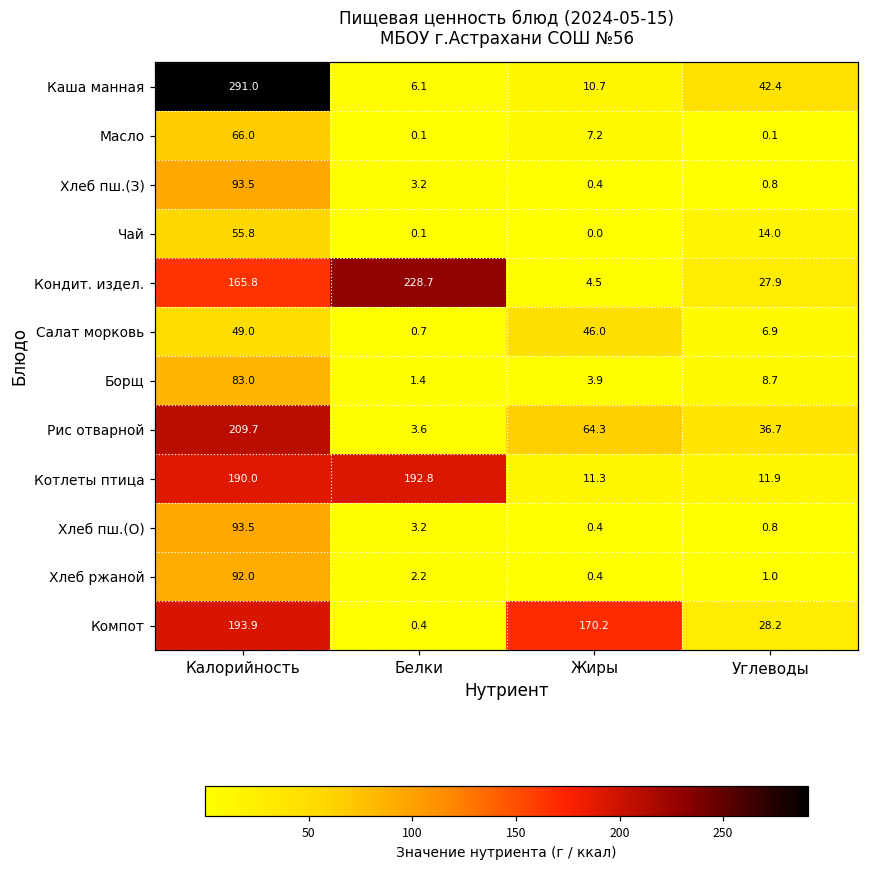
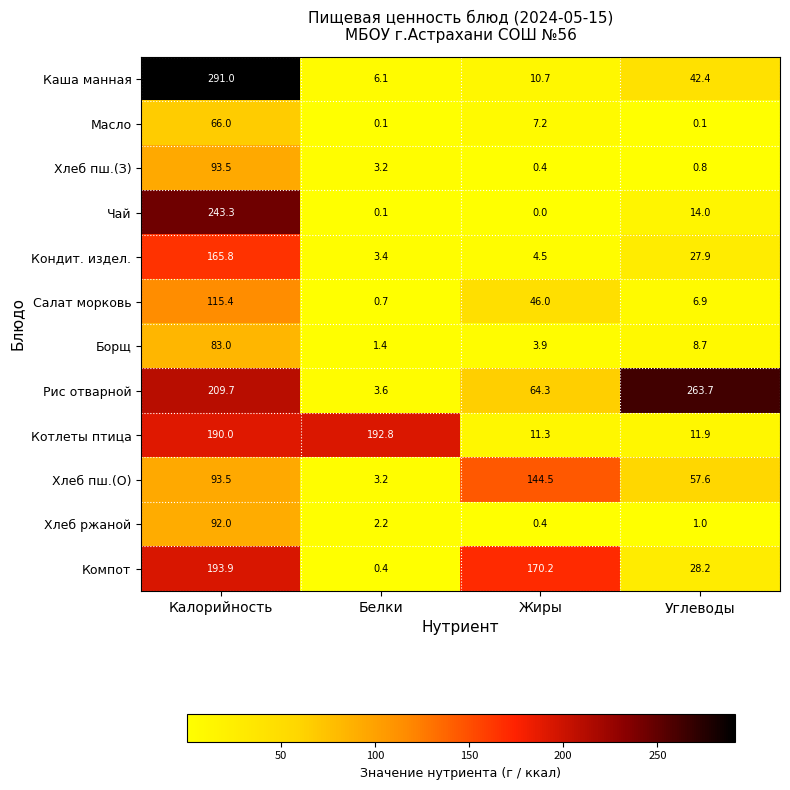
  {
    "Каша манная": {
      "Калорийность": 291.0,
      "Белки": 6.1,
      "Жиры": 10.7,
      "Углеводы": 42.4
    },
    "Масло": {
      "Калорийность": 66.0,
      "Белки": 0.1,
      "Жиры": 7.2,
      "Углеводы": 0.1
    },
    "Хлеб пш.(З)": {
      "Калорийность": 93.5,
      "Белки": 3.2,
      "Жиры": 0.4,
      "Углеводы": 0.8
    },
    "Чай": {
-     "Калорийность": 55.8,
+     "Калорийность": 243.3,
      "Белки": 0.1,
      "Жиры": 0.0,
      "Углеводы": 14.0
    },
    "Кондит. издел.": {
      "Калорийность": 165.8,
-     "Белки": 228.7,
+     "Белки": 3.4,
      "Жиры": 4.5,
      "Углеводы": 27.9
    },
    "Салат морковь": {
-     "Калорийность": 49.0,
+     "Калорийность": 115.4,
      "Белки": 0.7,
      "Жиры": 46.0,
      "Углеводы": 6.9
    },
    "Борщ": {
      "Калорийность": 83.0,
      "Белки": 1.4,
      "Жиры": 3.9,
      "Углеводы": 8.7
    },
    "Рис отварной": {
      "Калорийность": 209.7,
      "Белки": 3.6,
      "Жиры": 64.3,
-     "Углеводы": 36.7
+     "Углеводы": 263.7
    },
    "Котлеты птица": {
      "Калорийность": 190.0,
      "Белки": 192.8,
      "Жиры": 11.3,
      "Углеводы": 11.9
    },
    "Хлеб пш.(О)": {
      "Калорийность": 93.5,
      "Белки": 3.2,
-     "Жиры": 0.4,
-     "Углеводы": 0.8
+     "Жиры": 144.5,
+     "Углеводы": 57.6
    },
    "Хлеб ржаной": {
      "Калорийность": 92.0,
      "Белки": 2.2,
      "Жиры": 0.4,
      "Углеводы": 1.0
    },
    "Компот": {
      "Калорийность": 193.9,
      "Белки": 0.4,
      "Жиры": 170.2,
      "Углеводы": 28.2
    }
  }
